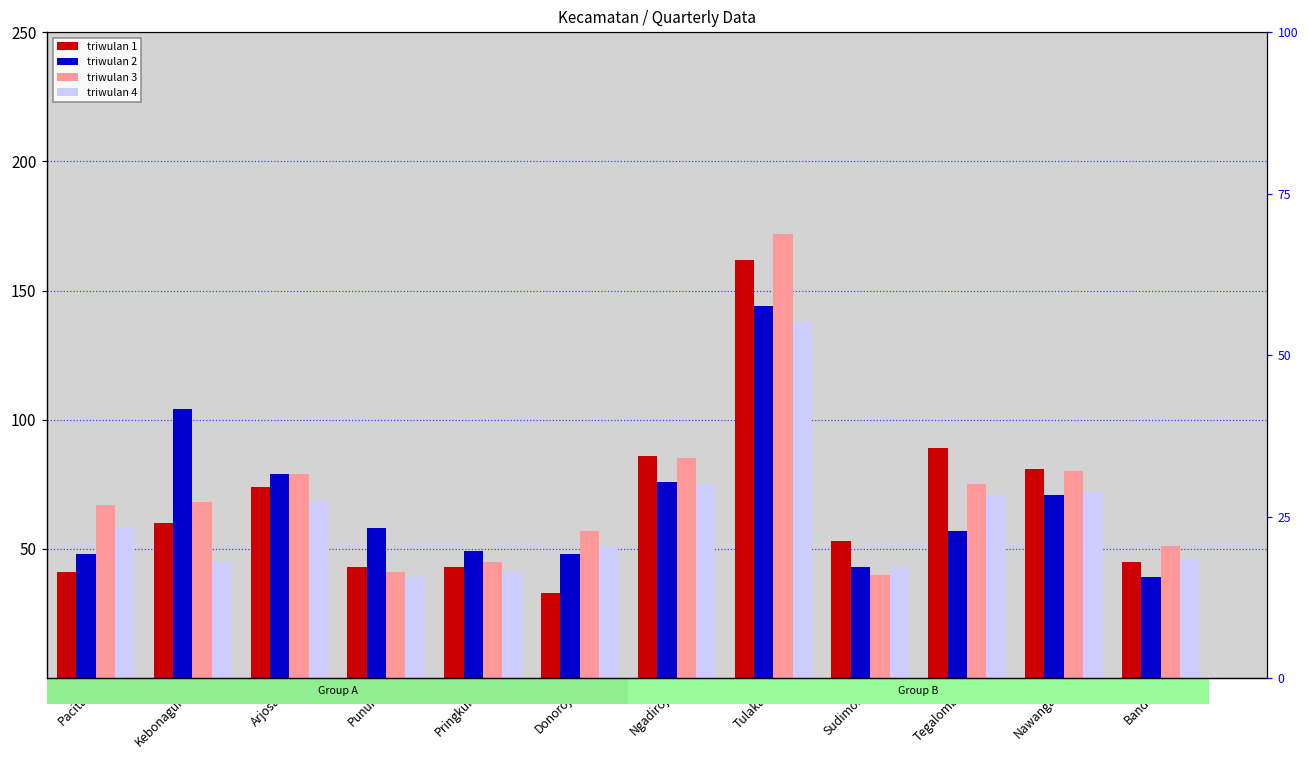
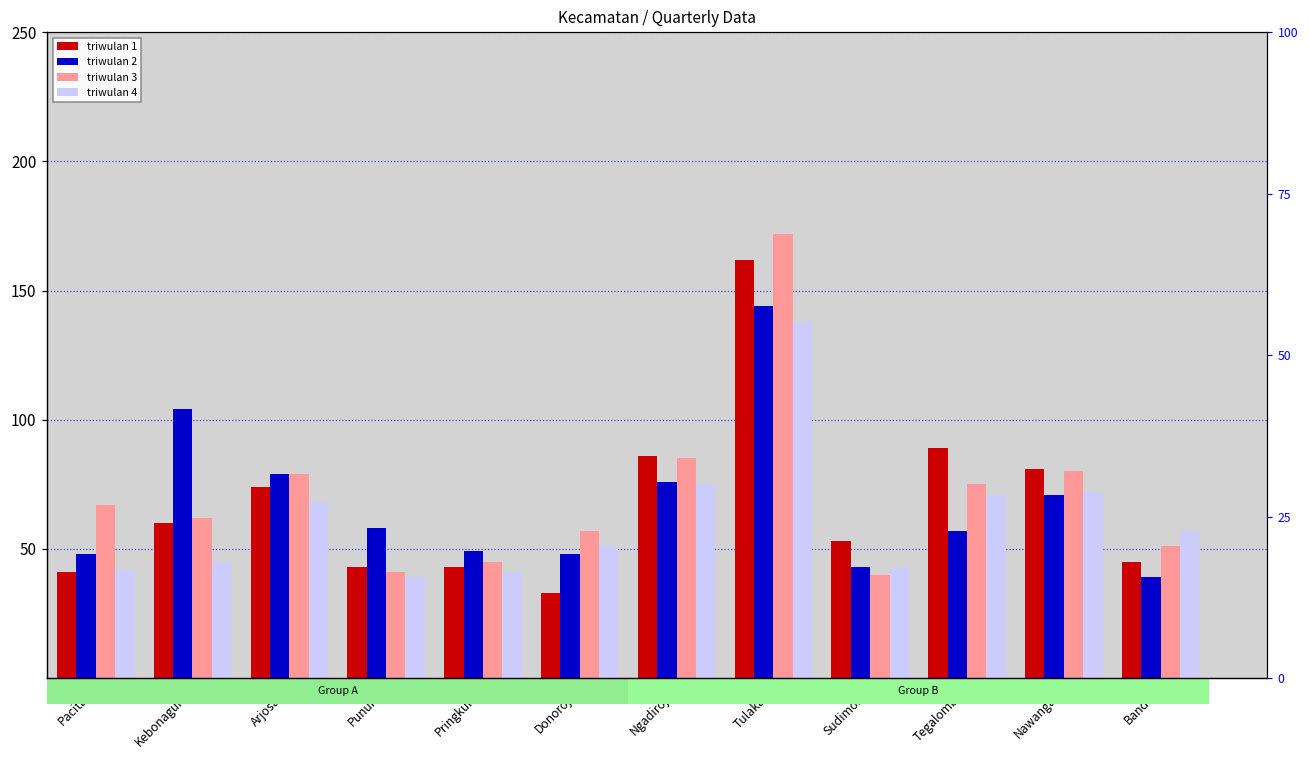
  {
    "triwulan 1": {
      "Pacitan": 41,
      "Kebonagung": 60,
      "Arjosari": 74,
      "Punung": 43,
      "Pringkuku": 43,
      "Donorojo": 33,
      "Ngadirojo": 86,
      "Tulakan": 162,
      "Sudimoro": 53,
      "Tegalombo": 89,
      "Nawangan": 81,
      "Bandar": 45
    },
    "triwulan 2": {
      "Pacitan": 48,
      "Kebonagung": 104,
      "Arjosari": 79,
      "Punung": 58,
      "Pringkuku": 49,
      "Donorojo": 48,
      "Ngadirojo": 76,
      "Tulakan": 144,
      "Sudimoro": 43,
      "Tegalombo": 57,
      "Nawangan": 71,
      "Bandar": 39
    },
    "triwulan 3": {
      "Pacitan": 67,
-     "Kebonagung": 68,
+     "Kebonagung": 62,
      "Arjosari": 79,
      "Punung": 41,
      "Pringkuku": 45,
      "Donorojo": 57,
      "Ngadirojo": 85,
      "Tulakan": 172,
      "Sudimoro": 40,
      "Tegalombo": 75,
      "Nawangan": 80,
      "Bandar": 51
    },
    "triwulan 4": {
-     "Pacitan": 58,
+     "Pacitan": 42,
      "Kebonagung": 45,
      "Arjosari": 68,
      "Punung": 39,
      "Pringkuku": 41,
      "Donorojo": 51,
      "Ngadirojo": 75,
      "Tulakan": 138,
      "Sudimoro": 43,
      "Tegalombo": 71,
      "Nawangan": 72,
-     "Bandar": 46
+     "Bandar": 57
    }
  }
